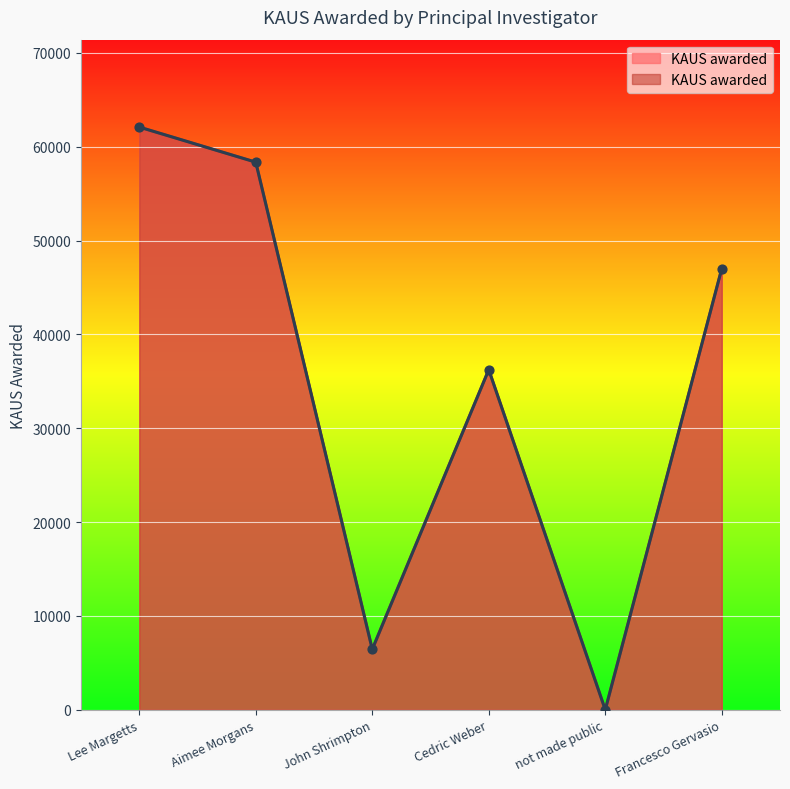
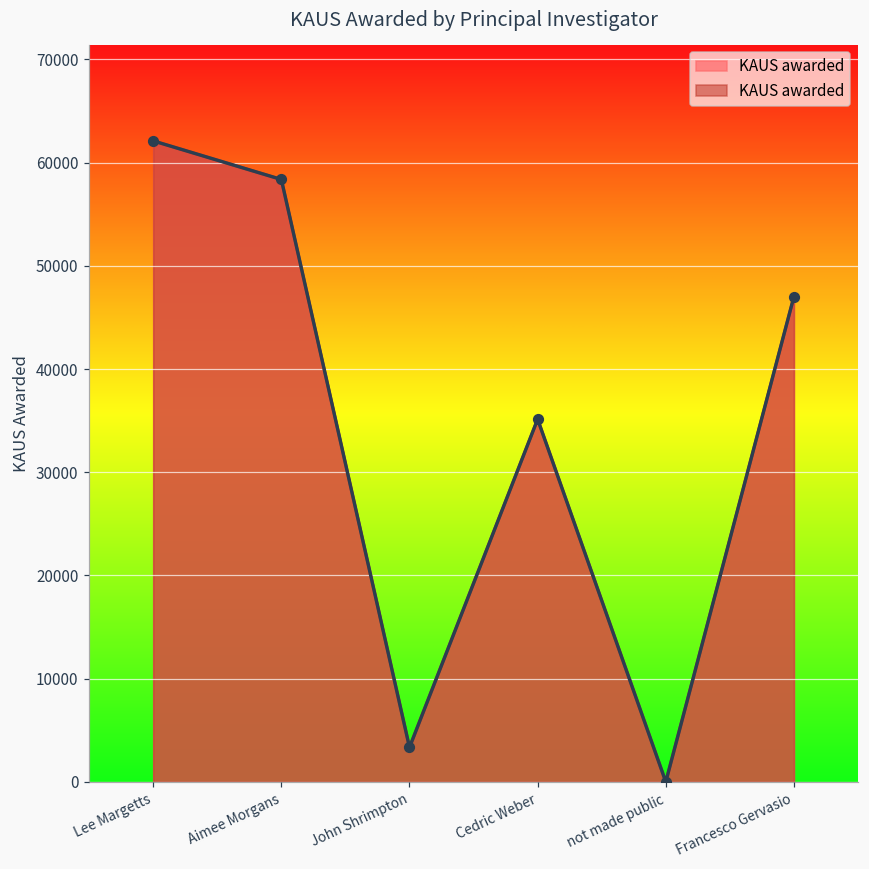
  {
    "Lee Margetts": 62000,
    "Aimee Morgans": 58000,
-   "John Shrimpton": 6000,
-   "Cedric Weber": 36000,
+   "John Shrimpton": 3000,
+   "Cedric Weber": 35000,
    "not made public": 0,
    "Francesco Gervasio": 47000
  }
